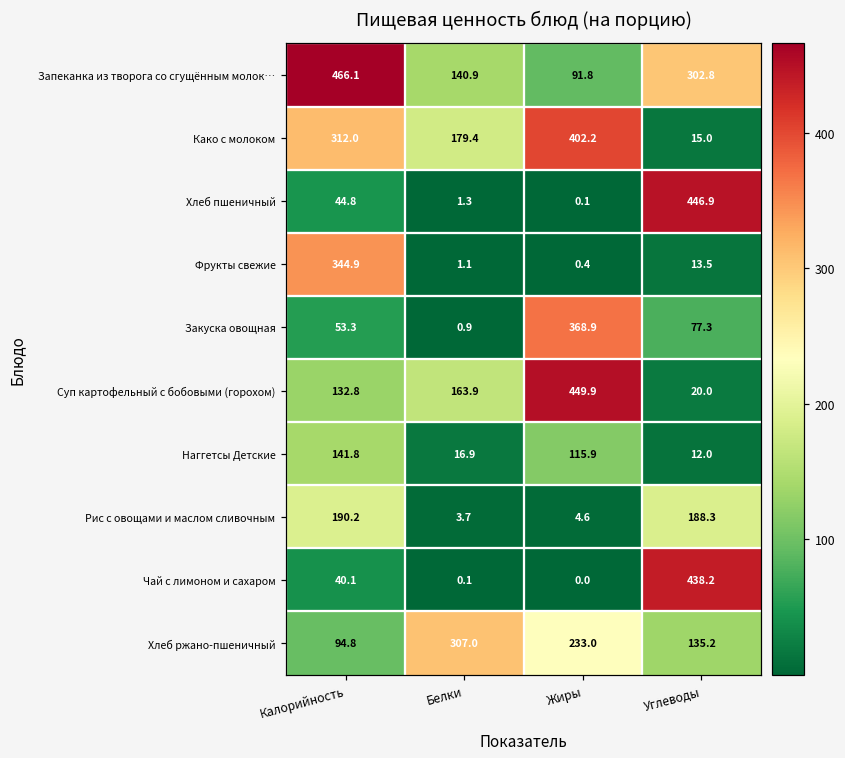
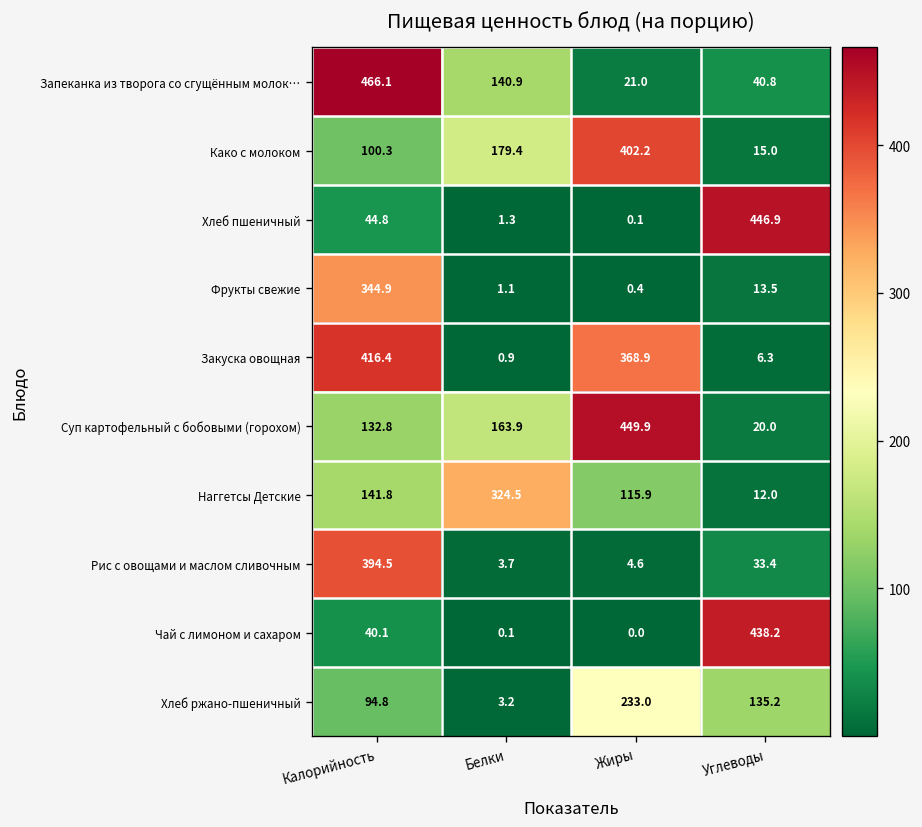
  {
    "Запеканка из творога со сгущённым молок…": {
      "Калорийность": 466.1,
      "Белки": 140.9,
-     "Жиры": 91.8,
-     "Углеводы": 302.8
+     "Жиры": 21.0,
+     "Углеводы": 40.8
    },
    "Како с молоком": {
-     "Калорийность": 312.0,
+     "Калорийность": 100.3,
      "Белки": 179.4,
      "Жиры": 402.2,
      "Углеводы": 15.0
    },
    "Хлеб пшеничный": {
      "Калорийность": 44.8,
      "Белки": 1.3,
      "Жиры": 0.1,
      "Углеводы": 446.9
    },
    "Фрукты свежие": {
      "Калорийность": 344.9,
      "Белки": 1.1,
      "Жиры": 0.4,
      "Углеводы": 13.5
    },
    "Закуска овощная": {
-     "Калорийность": 53.3,
+     "Калорийность": 416.4,
      "Белки": 0.9,
      "Жиры": 368.9,
-     "Углеводы": 77.3
+     "Углеводы": 6.3
    },
    "Суп картофельный с бобовыми (горохом)": {
      "Калорийность": 132.8,
      "Белки": 163.9,
      "Жиры": 449.9,
      "Углеводы": 20.0
    },
    "Наггетсы Детские": {
      "Калорийность": 141.8,
-     "Белки": 16.9,
+     "Белки": 324.5,
      "Жиры": 115.9,
      "Углеводы": 12.0
    },
    "Рис с овощами и маслом сливочным": {
-     "Калорийность": 190.2,
+     "Калорийность": 394.5,
      "Белки": 3.7,
      "Жиры": 4.6,
-     "Углеводы": 188.3
+     "Углеводы": 33.4
    },
    "Чай с лимоном и сахаром": {
      "Калорийность": 40.1,
      "Белки": 0.1,
      "Жиры": 0.0,
      "Углеводы": 438.2
    },
    "Хлеб ржано-пшеничный": {
      "Калорийность": 94.8,
-     "Белки": 307.0,
+     "Белки": 3.2,
      "Жиры": 233.0,
      "Углеводы": 135.2
    }
  }
